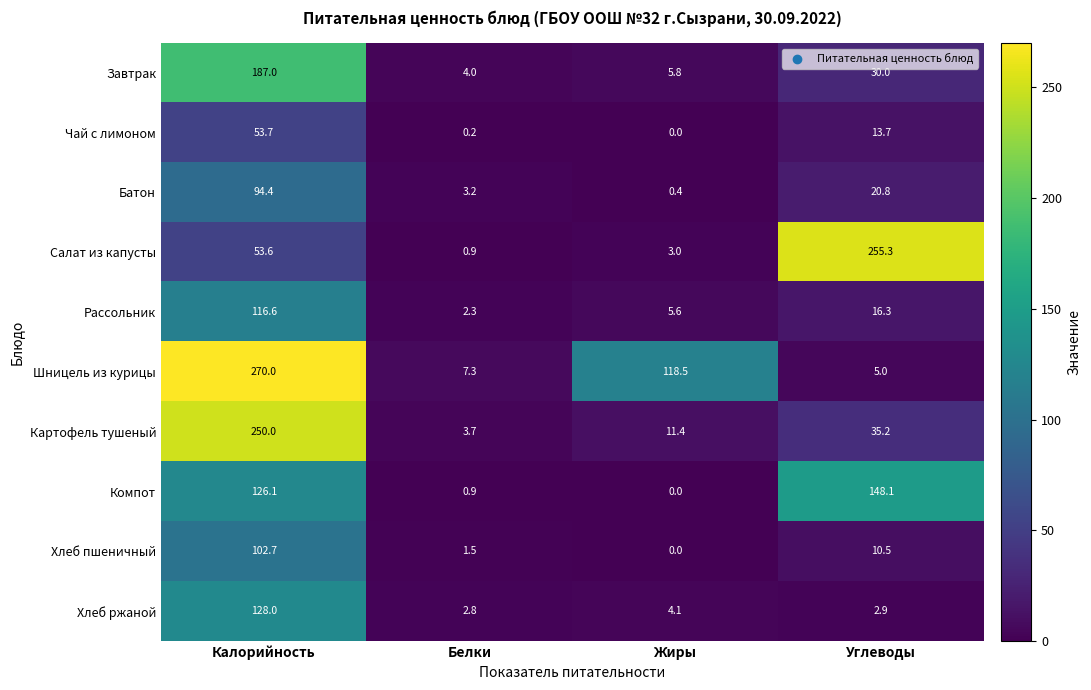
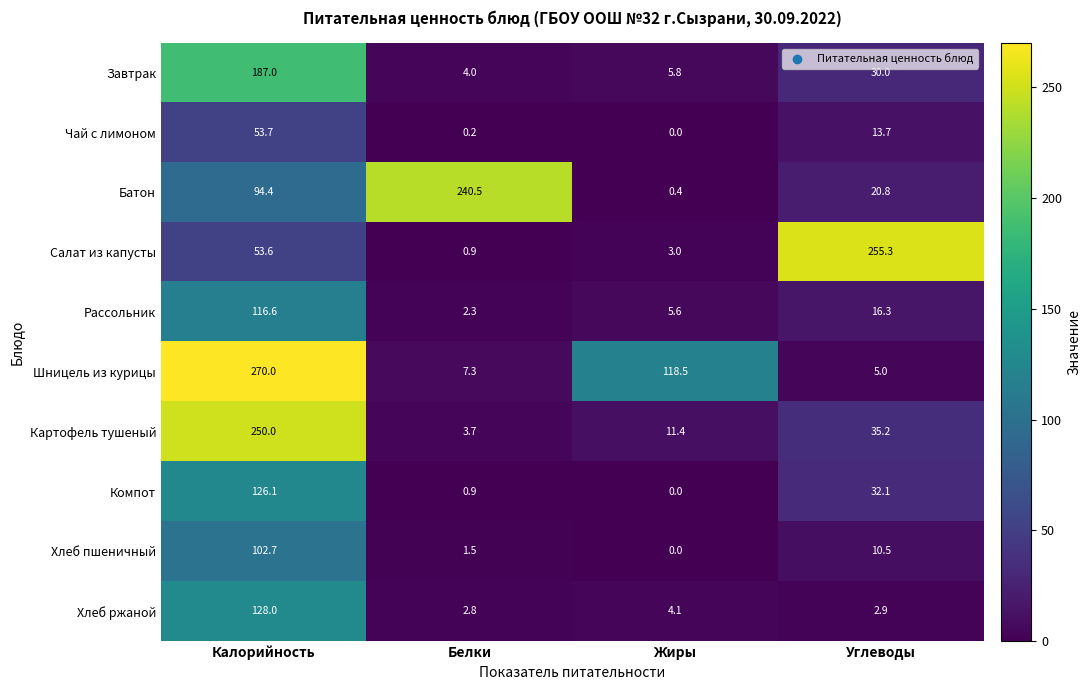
  {
    "Завтрак": {
      "Калорийность": 187.0,
      "Белки": 4.0,
      "Жиры": 5.8
    },
    "Чай с лимоном": {
      "Калорийность": 53.7,
      "Белки": 0.2,
      "Жиры": 0.0,
      "Углеводы": 13.7
    },
    "Батон": {
      "Калорийность": 94.4,
-     "Белки": 3.2,
+     "Белки": 240.5,
      "Жиры": 0.4,
      "Углеводы": 20.8
    },
    "Салат из капусты": {
      "Калорийность": 53.6,
      "Белки": 0.9,
      "Жиры": 3.0,
      "Углеводы": 255.3
    },
    "Рассольник": {
      "Калорийность": 116.6,
      "Белки": 2.3,
      "Жиры": 5.6,
      "Углеводы": 16.3
    },
    "Шницель из курицы": {
      "Калорийность": 270.0,
      "Белки": 7.3,
      "Жиры": 118.5,
      "Углеводы": 5.0
    },
    "Картофель тушеный": {
      "Калорийность": 250.0,
      "Белки": 3.7,
      "Жиры": 11.4,
      "Углеводы": 35.2
    },
    "Компот": {
      "Калорийность": 126.1,
      "Белки": 0.9,
      "Жиры": 0.0,
-     "Углеводы": 148.1
+     "Углеводы": 32.1
    },
    "Хлеб пшеничный": {
      "Калорийность": 102.7,
      "Белки": 1.5,
      "Жиры": 0.0,
      "Углеводы": 10.5
    },
    "Хлеб ржаной": {
      "Калорийность": 128.0,
      "Белки": 2.8,
      "Жиры": 4.1,
      "Углеводы": 2.9
    }
  }
